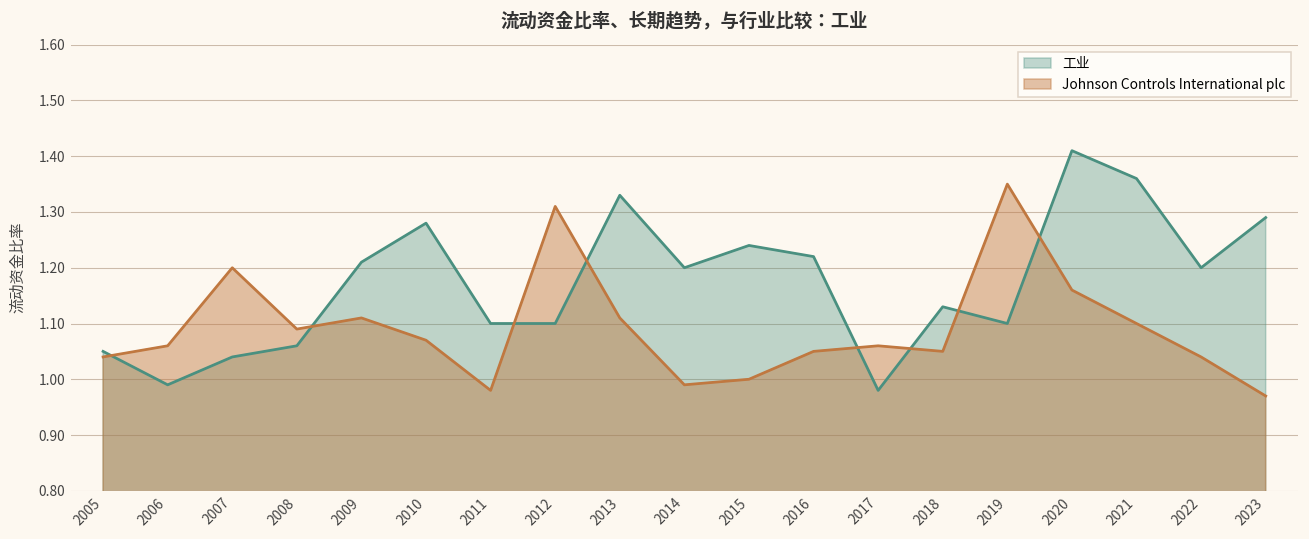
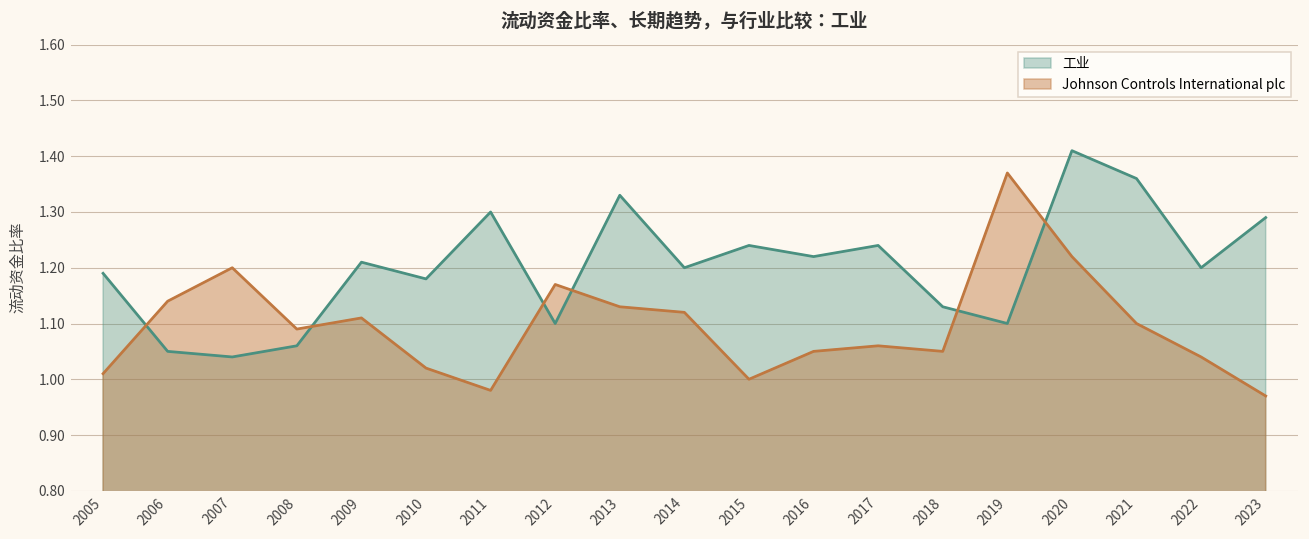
  {
    "工业": {
-     "2005": 1.05,
-     "2006": 0.99,
+     "2005": 1.19,
+     "2006": 1.05,
      "2007": 1.04,
      "2008": 1.06,
      "2009": 1.21,
-     "2010": 1.28,
-     "2011": 1.1,
+     "2010": 1.18,
+     "2011": 1.3,
      "2012": 1.10,
      "2013": 1.33,
      "2014": 1.20,
      "2015": 1.24,
      "2016": 1.22,
-     "2017": 0.98,
+     "2017": 1.24,
      "2018": 1.13,
      "2019": 1.10,
      "2020": 1.41,
      "2021": 1.36,
      "2022": 1.20,
      "2023": 1.29
    },
    "Johnson Controls International plc": {
-     "2005": 1.04,
-     "2006": 1.06,
+     "2005": 1.01,
+     "2006": 1.14,
      "2007": 1.20,
      "2008": 1.09,
      "2009": 1.11,
-     "2010": 1.07,
+     "2010": 1.02,
      "2011": 0.98,
-     "2012": 1.31,
-     "2013": 1.11,
-     "2014": 0.99,
+     "2012": 1.17,
+     "2013": 1.13,
+     "2014": 1.12,
      "2015": 1.00,
      "2016": 1.05,
      "2017": 1.06,
      "2018": 1.05,
-     "2019": 1.35,
-     "2020": 1.16,
+     "2019": 1.37,
+     "2020": 1.22,
      "2021": 1.10,
      "2022": 1.04,
      "2023": 0.97
    }
  }
